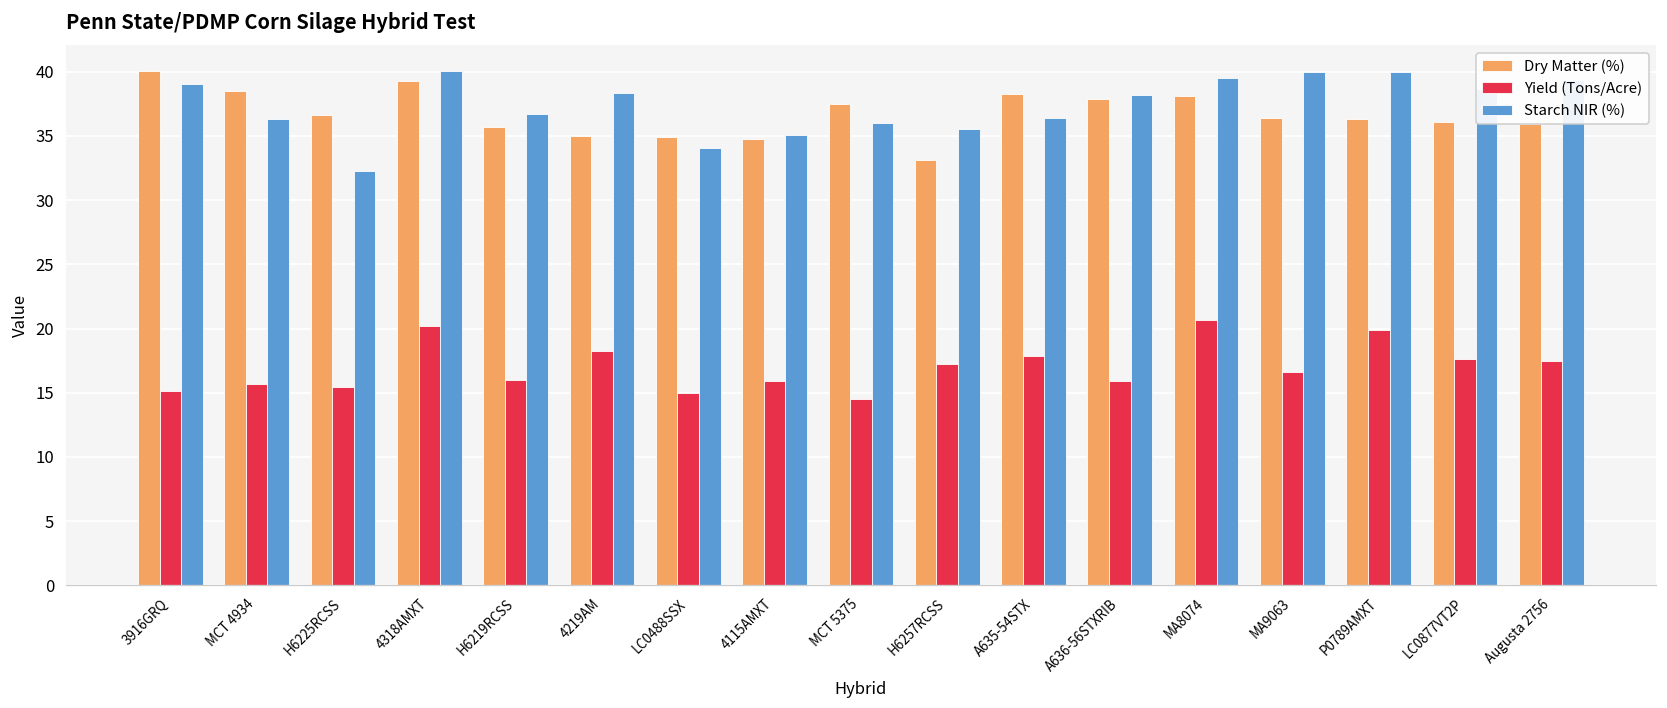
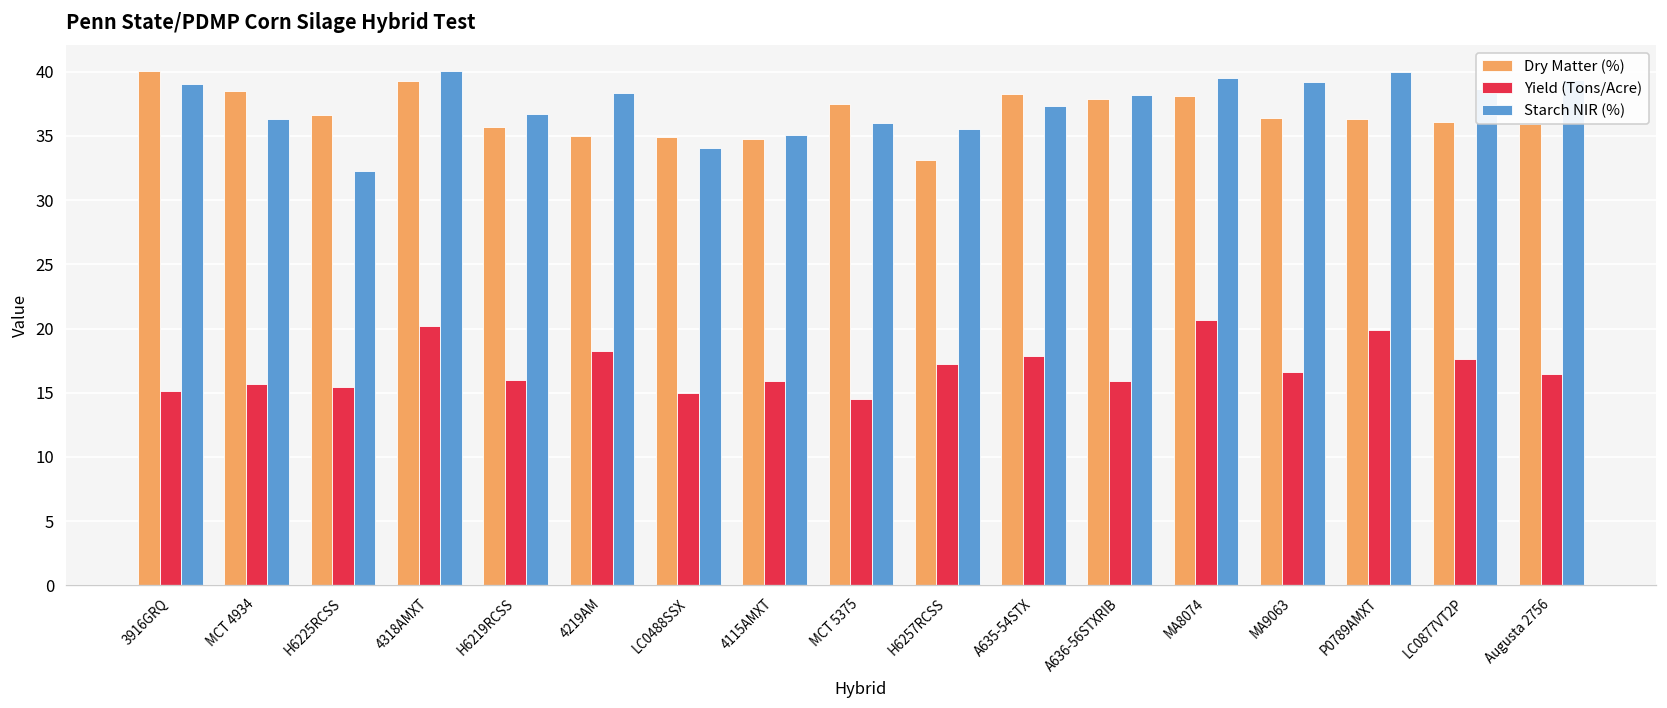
  {
    "Dry Matter (%)": {
      "3916GRQ": 40.0,
      "MCT 4934": 38.5,
      "H6225RCSS": 36.6,
      "4318AMXT": 39.2,
      "H6219RCSS": 35.7,
      "4219AM": 35.0,
      "LC0488SSX": 34.9,
      "4115AMXT": 34.7,
      "MCT 5375": 37.5,
      "H6257RCSS": 33.1,
      "A635-54STX": 38.3,
      "A636-56STXRIB": 37.9,
      "MA8074": 38.1,
      "MA9063": 36.4,
      "P0789AMXT": 36.3,
      "LC0877VT2P": 36.1
    },
    "Yield (Tons/Acre)": {
      "3916GRQ": 15.2,
      "MCT 4934": 15.7,
      "H6225RCSS": 15.5,
      "4318AMXT": 20.2,
      "H6219RCSS": 16.0,
      "4219AM": 18.3,
      "LC0488SSX": 15.0,
      "4115AMXT": 15.9,
      "MCT 5375": 14.5,
      "H6257RCSS": 17.3,
      "A635-54STX": 17.9,
      "A636-56STXRIB": 15.9,
      "MA8074": 20.7,
      "MA9063": 16.7,
      "P0789AMXT": 19.9,
      "LC0877VT2P": 17.6,
-     "Augusta 2756": 17.5
+     "Augusta 2756": 16.4
    },
    "Starch NIR (%)": {
      "3916GRQ": 39.0,
      "MCT 4934": 36.3,
      "H6225RCSS": 32.3,
      "4318AMXT": 40.0,
      "H6219RCSS": 36.7,
      "4219AM": 38.3,
      "LC0488SSX": 34.0,
      "4115AMXT": 35.0,
      "MCT 5375": 36.0,
      "H6257RCSS": 35.5,
-     "A635-54STX": 36.4,
+     "A635-54STX": 37.3,
      "A636-56STXRIB": 38.2,
      "MA8074": 39.5,
-     "MA9063": 39.9,
+     "MA9063": 39.2,
      "P0789AMXT": 40.0
    }
  }
